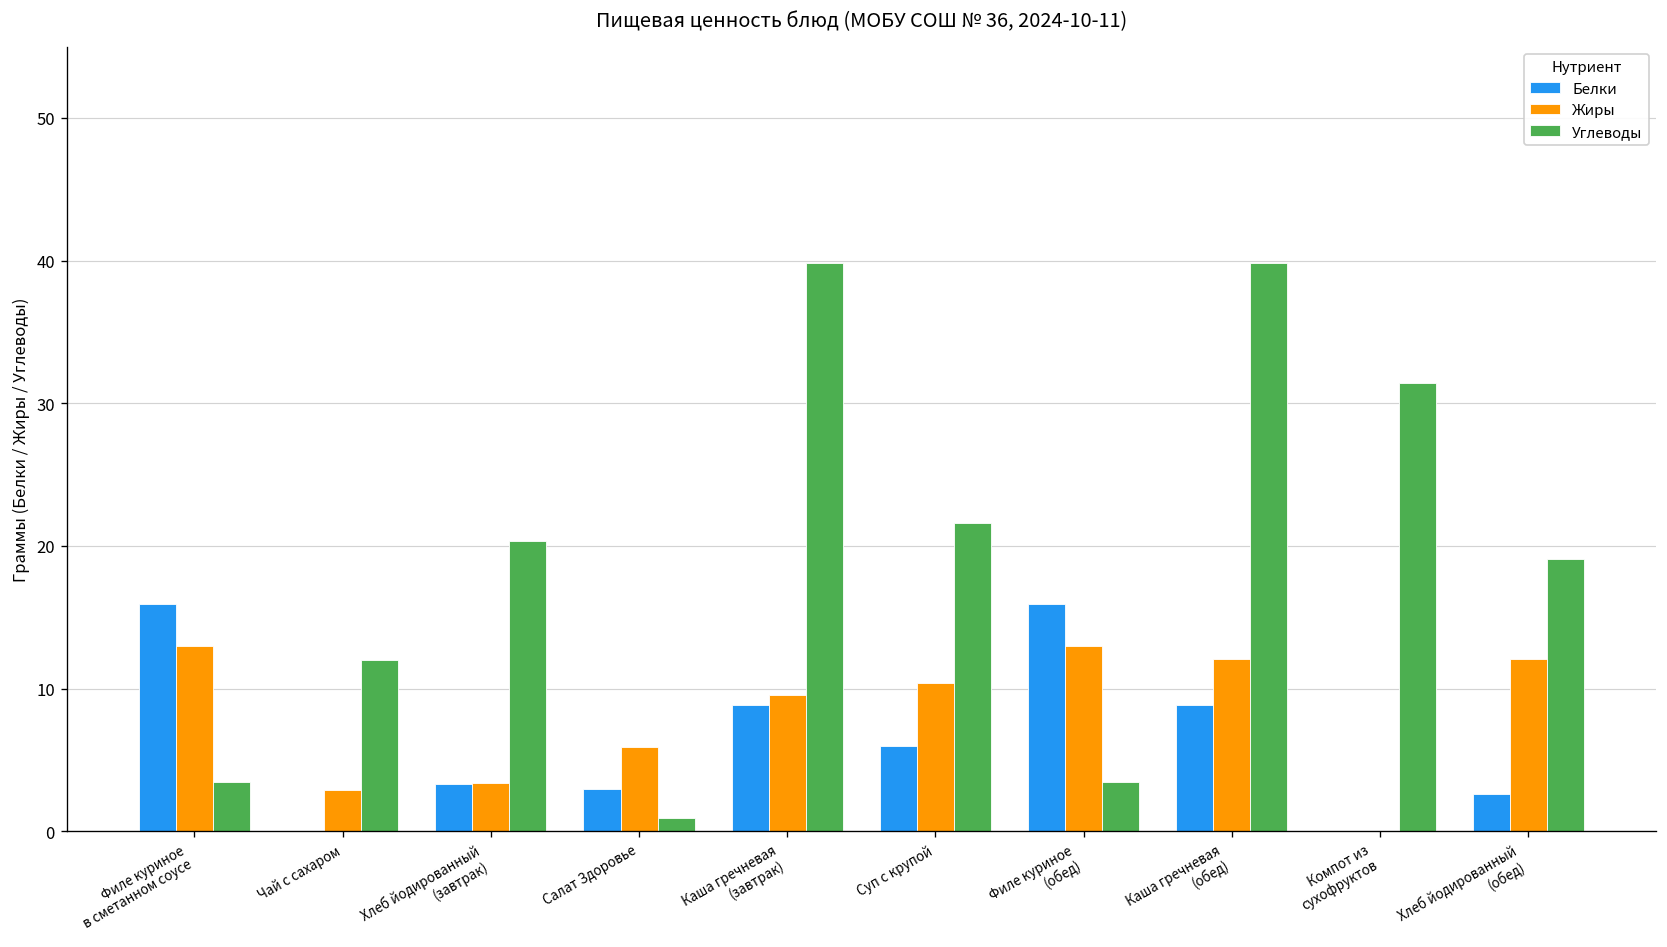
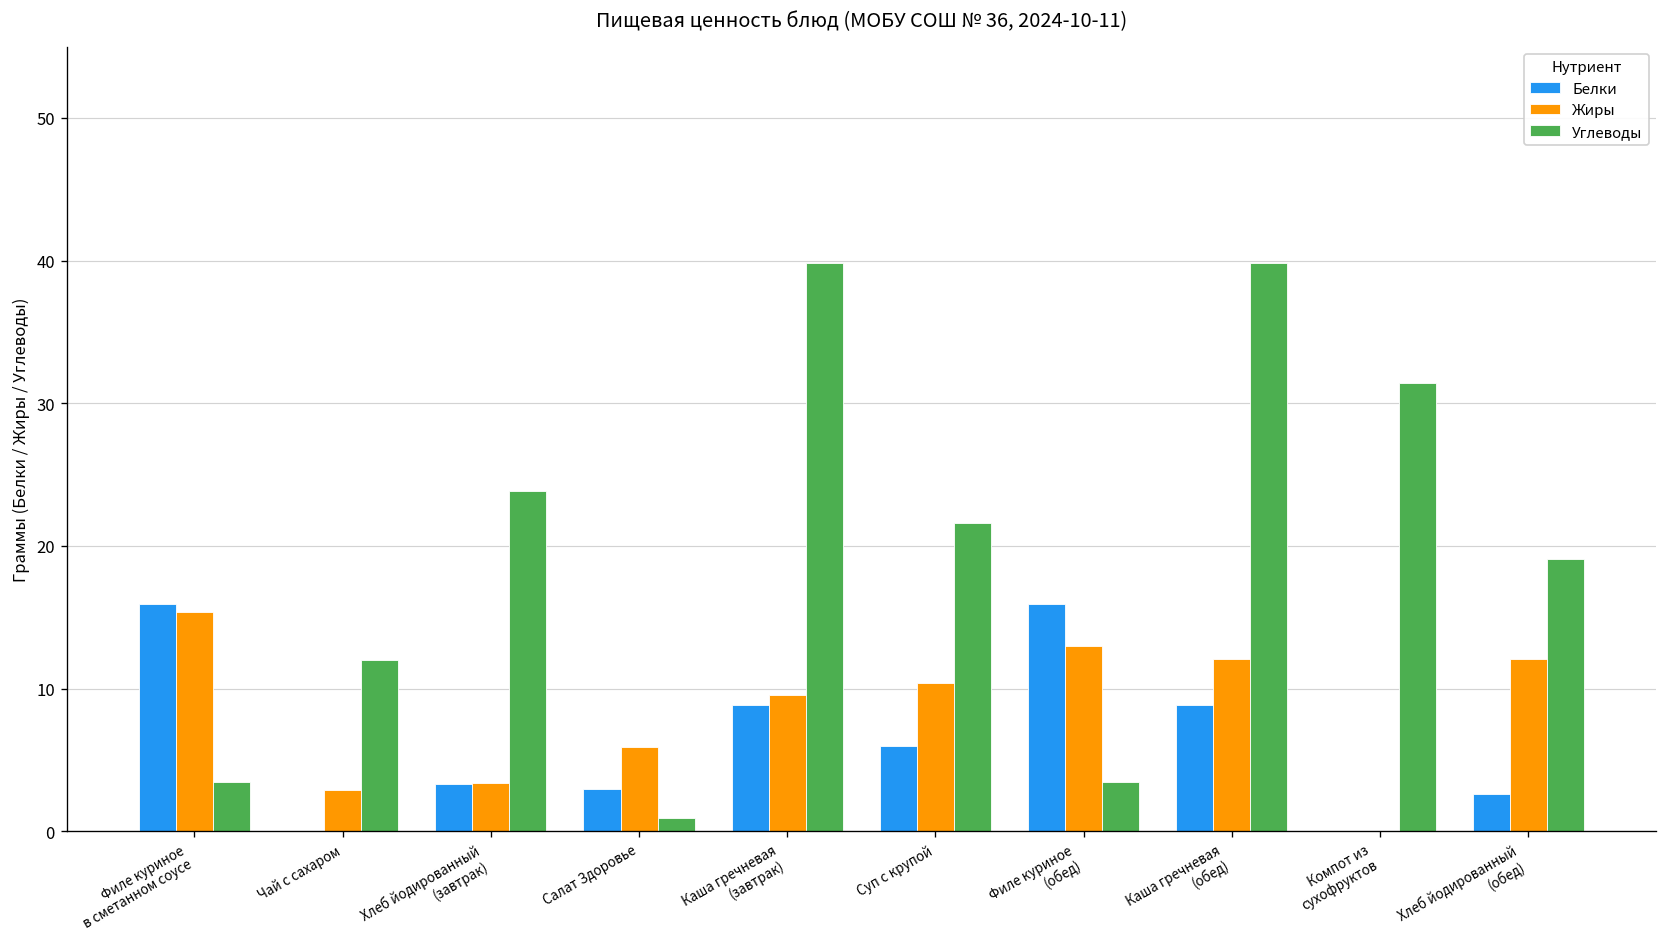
  {
    "Белки": {
      "Филе куриное в сметанном соусе": 15.9,
      "Чай с сахаром": 0.0,
      "Хлеб йодированный (завтрак)": 3.3,
      "Салат Здоровье": 3.0,
      "Каша гречневая (завтрак)": 8.9,
      "Суп с крупой": 6.0,
      "Филе куриное (обед)": 15.9,
      "Каша гречневая (обед)": 8.9,
      "Компот из сухофруктов": 0.0,
      "Хлеб йодированный (обед)": 2.6
    },
    "Жиры": {
-     "Филе куриное в сметанном соусе": 13.0,
+     "Филе куриное в сметанном соусе": 15.4,
      "Чай с сахаром": 2.9,
      "Хлеб йодированный (завтрак)": 3.4,
      "Салат Здоровье": 5.9,
      "Каша гречневая (завтрак)": 9.6,
      "Суп с крупой": 10.4,
      "Филе куриное (обед)": 13.0,
      "Каша гречневая (обед)": 12.1,
      "Компот из сухофруктов": 0.0,
      "Хлеб йодированный (обед)": 12.1
    },
    "Углеводы": {
      "Филе куриное в сметанном соусе": 3.5,
      "Чай с сахаром": 12.0,
-     "Хлеб йодированный (завтрак)": 20.3,
+     "Хлеб йодированный (завтрак)": 23.8,
      "Салат Здоровье": 0.9,
      "Каша гречневая (завтрак)": 39.9,
      "Суп с крупой": 21.6,
      "Филе куриное (обед)": 3.5,
      "Каша гречневая (обед)": 39.9,
      "Компот из сухофруктов": 31.4,
      "Хлеб йодированный (обед)": 19.1
    }
  }
